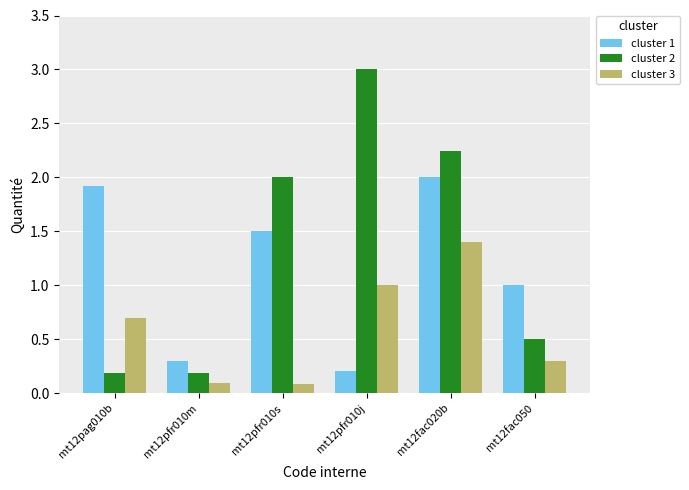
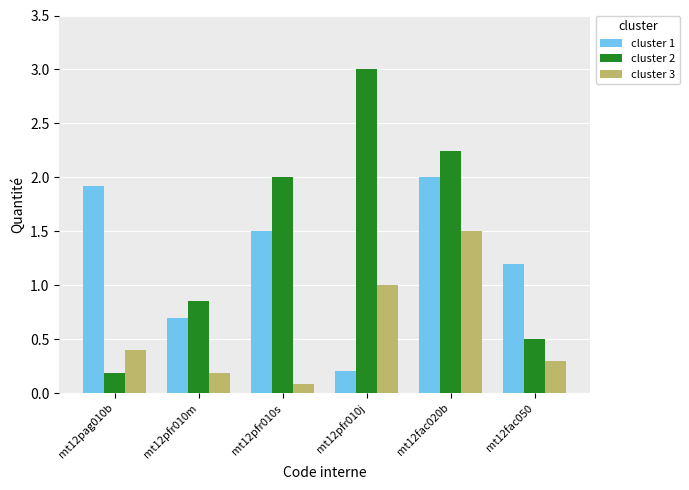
  {
    "cluster 1": {
      "mt12pag010b": 1.9,
-     "mt12pfr010m": 0.3,
+     "mt12pfr010m": 0.7,
      "mt12pfr010s": 1.5,
      "mt12pfr010j": 0.2,
      "mt12fac020b": 2.0,
-     "mt12fac050": 1.0
+     "mt12fac050": 1.2
    },
    "cluster 2": {
      "mt12pag010b": 0.19,
-     "mt12pfr010m": 0.19,
+     "mt12pfr010m": 0.85,
      "mt12pfr010s": 2.00,
      "mt12pfr010j": 3.00,
      "mt12fac020b": 2.24,
      "mt12fac050": 0.50
    },
    "cluster 3": {
-     "mt12pag010b": 0.7,
-     "mt12pfr010m": 0.09,
+     "mt12pag010b": 0.4,
+     "mt12pfr010m": 0.19,
      "mt12pfr010s": 0.08,
      "mt12pfr010j": 1.00,
-     "mt12fac020b": 1.4,
+     "mt12fac020b": 1.5,
      "mt12fac050": 0.30
    }
  }
